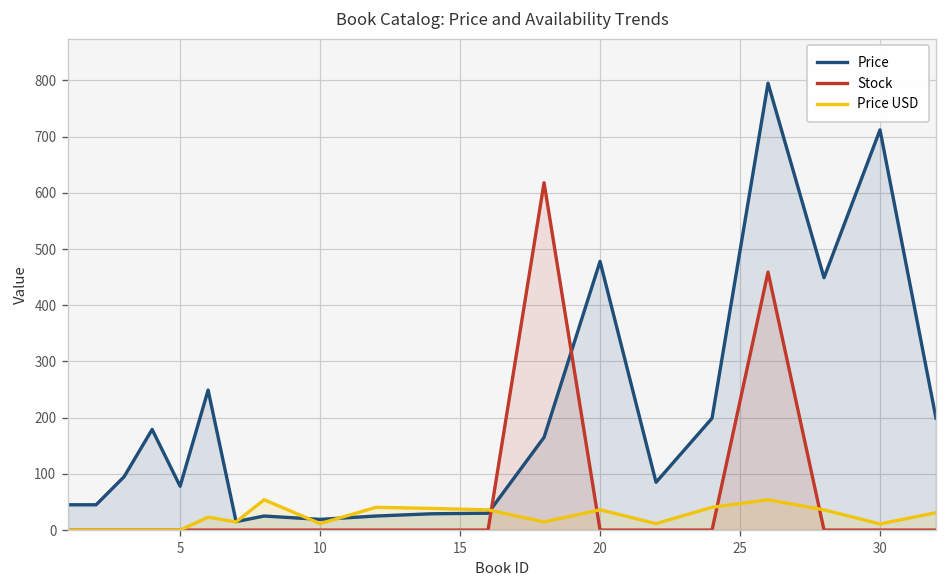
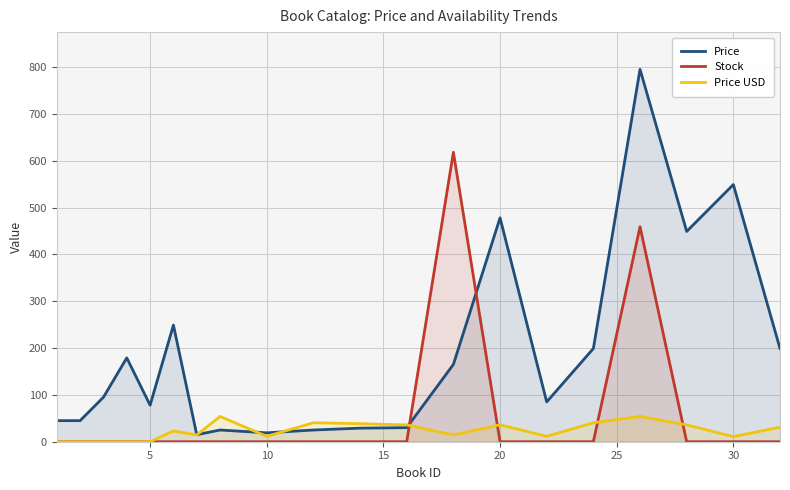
  {
    "Price": {
      "5": 80,
      "10": 20,
      "20": 480,
-     "30": 710
+     "30": 550
    },
    "Stock": {
      "10": 0,
      "20": 0,
      "30": 0
    },
    "Price USD": {
      "10": 10,
      "20": 40,
      "30": 10
    }
  }
